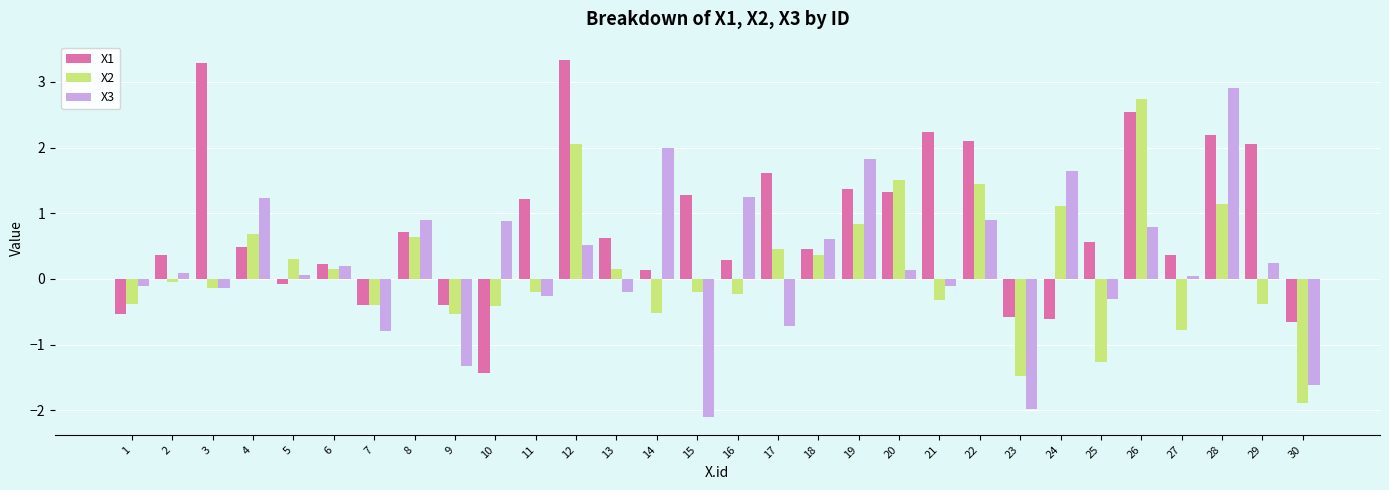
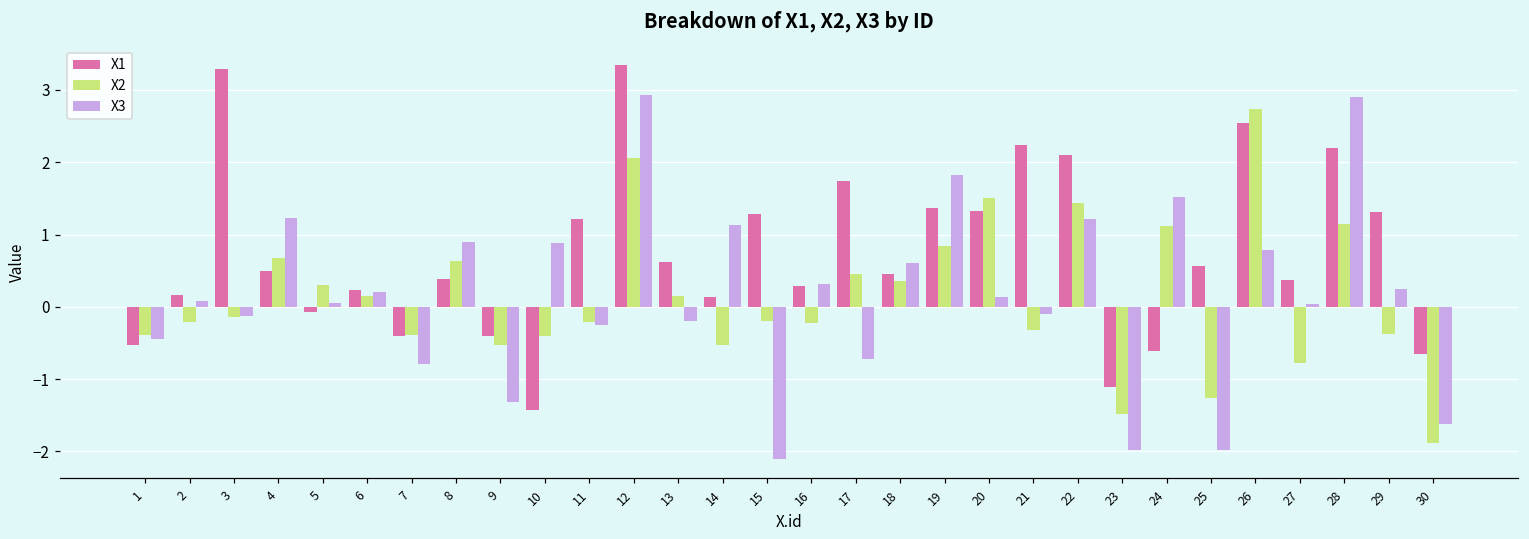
  {
    "X1": {
      "1": -0.5,
-     "2": 0.4,
+     "2": 0.2,
      "3": 3.3,
      "4": 0.5,
      "5": -0.1,
      "6": 0.2,
      "7": -0.4,
-     "8": 0.7,
+     "8": 0.4,
      "9": -0.4,
      "10": -1.4,
      "11": 1.2,
      "12": 3.3,
      "13": 0.6,
      "14": 0.1,
      "15": 1.3,
      "16": 0.3,
-     "17": 1.6,
+     "17": 1.7,
      "18": 0.5,
      "19": 1.4,
      "20": 1.3,
      "21": 2.2,
      "22": 2.1,
-     "23": -0.6,
+     "23": -1.1,
      "24": -0.6,
      "25": 0.6,
      "26": 2.5,
      "27": 0.4,
      "28": 2.2,
-     "29": 2.0,
+     "29": 1.3,
      "30": -0.7
    },
    "X2": {
      "1": -0.4,
-     "2": -0.1,
+     "2": -0.2,
      "3": -0.1,
      "4": 0.7,
      "5": 0.3,
      "6": 0.1,
      "7": -0.4,
      "8": 0.6,
      "9": -0.5,
      "10": -0.4,
      "11": -0.2,
      "12": 2.1,
      "13": 0.1,
      "14": -0.5,
      "15": -0.2,
      "16": -0.2,
      "17": 0.5,
      "18": 0.4,
      "19": 0.8,
      "20": 1.5,
      "21": -0.3,
      "22": 1.4,
      "23": -1.5,
      "24": 1.1,
      "25": -1.3,
      "26": 2.7,
      "27": -0.8,
      "28": 1.1,
      "29": -0.4,
      "30": -1.9
    },
    "X3": {
-     "1": -0.1,
+     "1": -0.4,
      "2": 0.1,
      "3": -0.1,
      "4": 1.2,
      "5": 0.1,
      "6": 0.2,
      "7": -0.8,
      "8": 0.9,
      "9": -1.3,
      "10": 0.9,
      "11": -0.3,
-     "12": 0.5,
+     "12": 2.9,
      "13": -0.2,
-     "14": 2.0,
+     "14": 1.1,
      "15": -2.1,
-     "16": 1.3,
+     "16": 0.3,
      "17": -0.7,
      "18": 0.6,
      "19": 1.8,
      "20": 0.1,
      "21": -0.1,
-     "22": 0.9,
+     "22": 1.2,
      "23": -2.0,
-     "24": 1.6,
-     "25": -0.3,
+     "24": 1.5,
+     "25": -2.0,
      "26": 0.8,
      "27": 0.0,
      "28": 2.9,
      "29": 0.2,
      "30": -1.6
    }
  }
